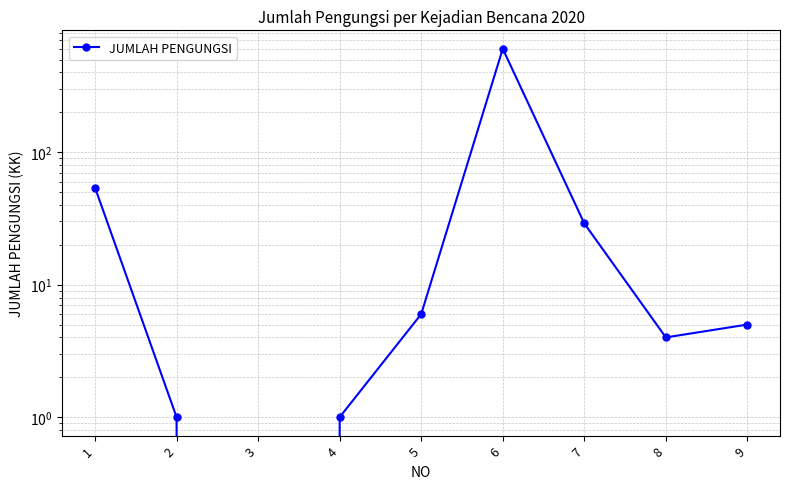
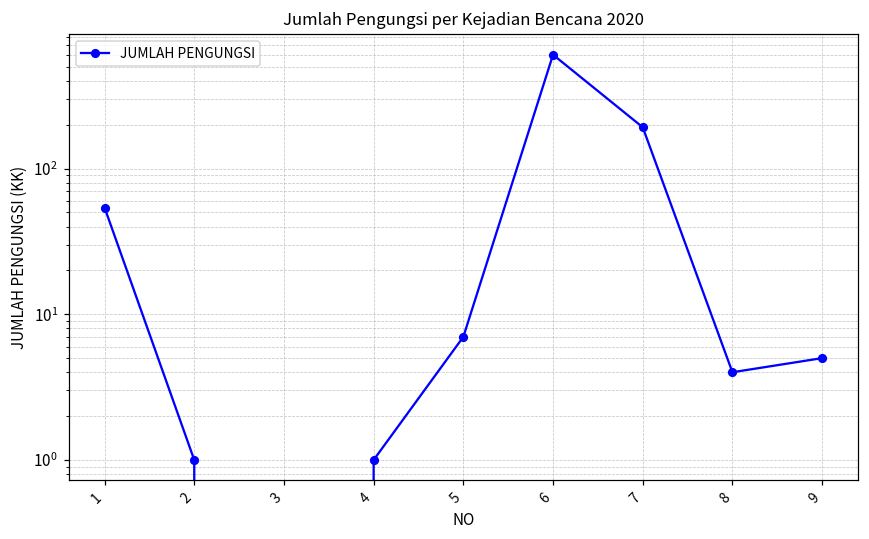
  {
    "1": 54,
    "2": 1,
    "4": 1,
-   "5": 6,
+   "5": 7,
    "6": 600,
-   "7": 29,
+   "7": 190,
    "8": 4,
    "9": 5
  }
